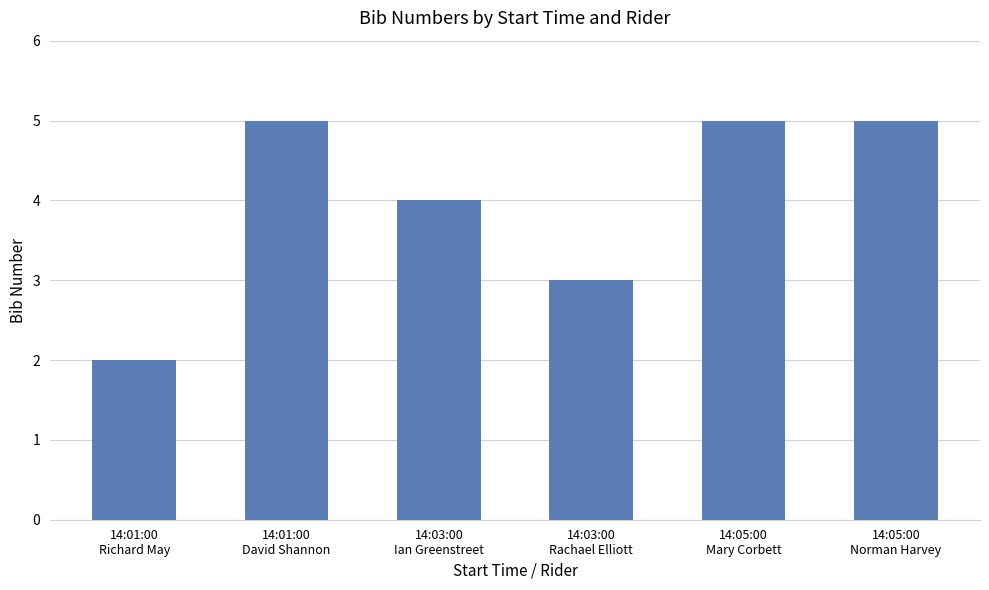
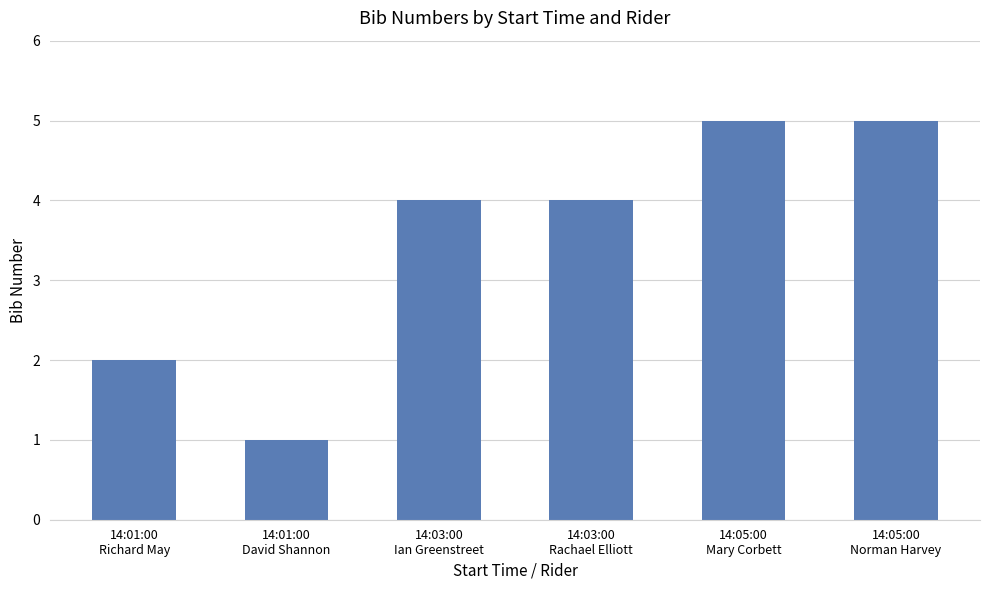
  {
    "14:01:00 Richard May": 2,
-   "14:01:00 David Shannon": 5,
+   "14:01:00 David Shannon": 1,
    "14:03:00 Ian Greenstreet": 4,
-   "14:03:00 Rachael Elliott": 3,
+   "14:03:00 Rachael Elliott": 4,
    "14:05:00 Mary Corbett": 5,
    "14:05:00 Norman Harvey": 5
  }
